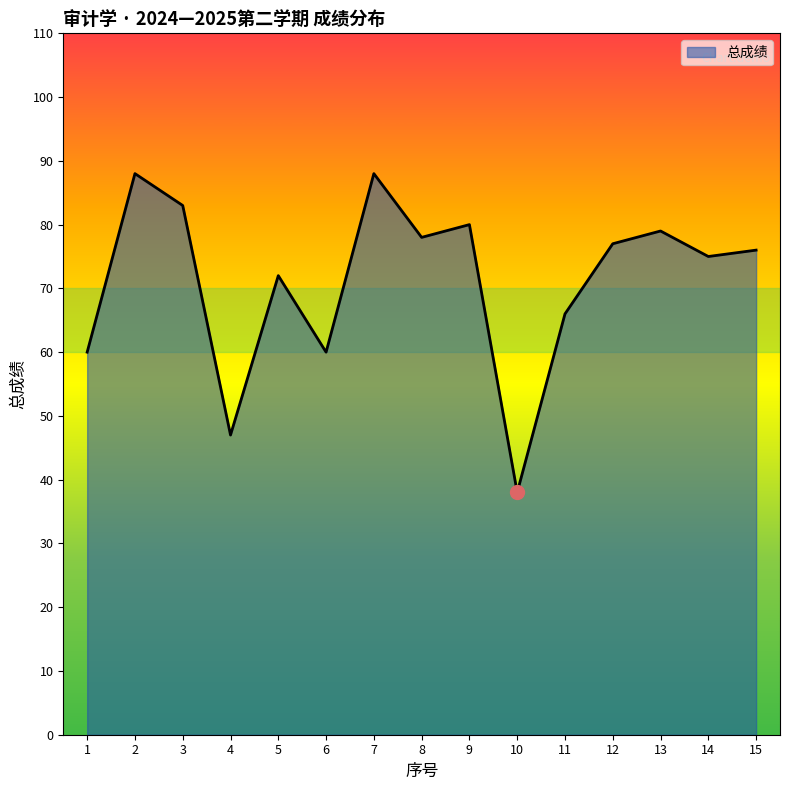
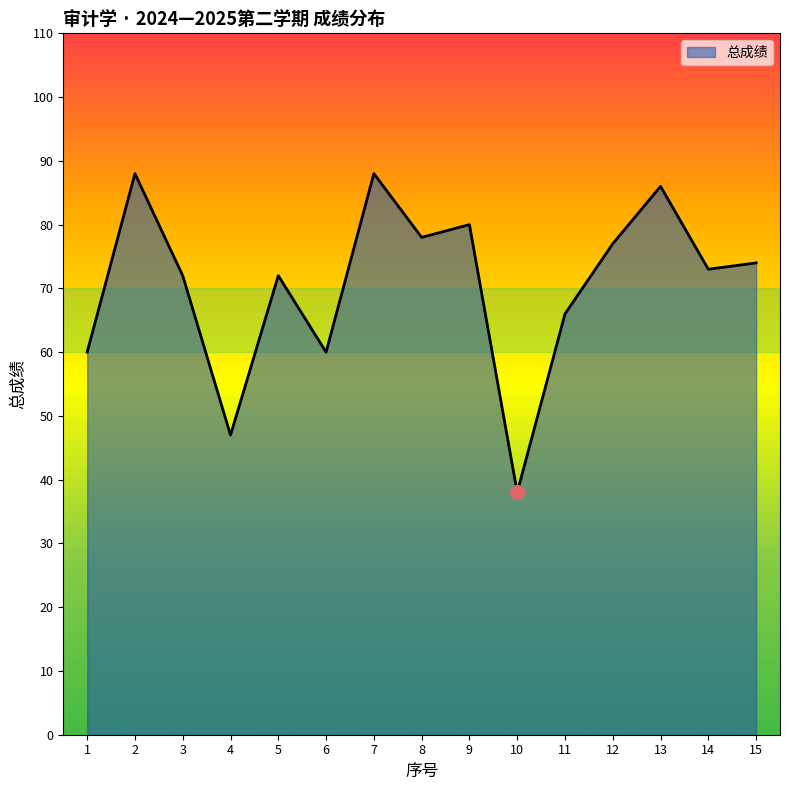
  {
    "总成绩": {
      "1": 60,
      "2": 88,
-     "3": 83,
+     "3": 72,
      "4": 47,
      "5": 72,
      "6": 60,
      "7": 88,
      "8": 78,
      "9": 80,
      "11": 66,
      "12": 77,
-     "13": 79,
-     "14": 75,
-     "15": 76
+     "13": 86,
+     "14": 73,
+     "15": 74
    }
  }
